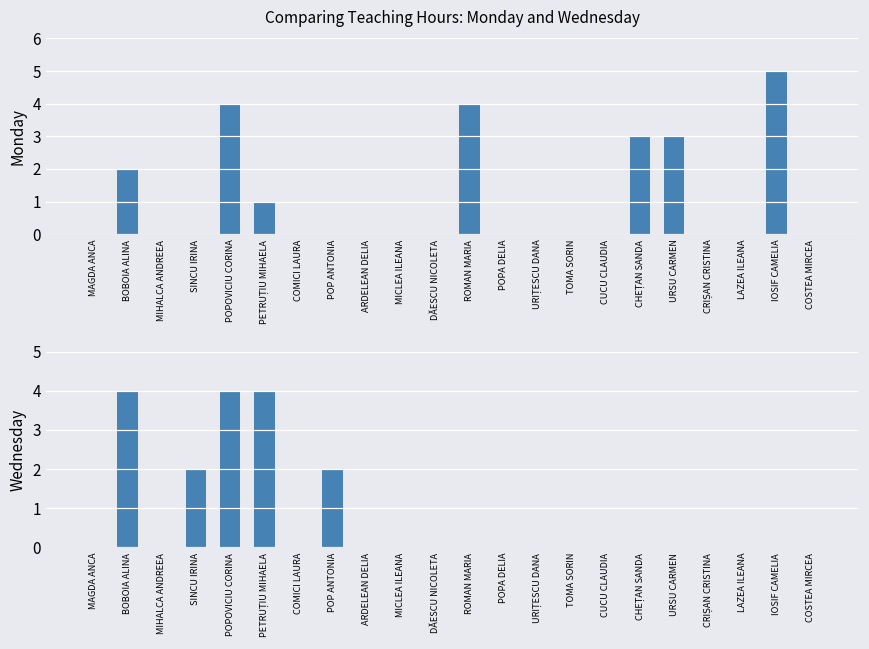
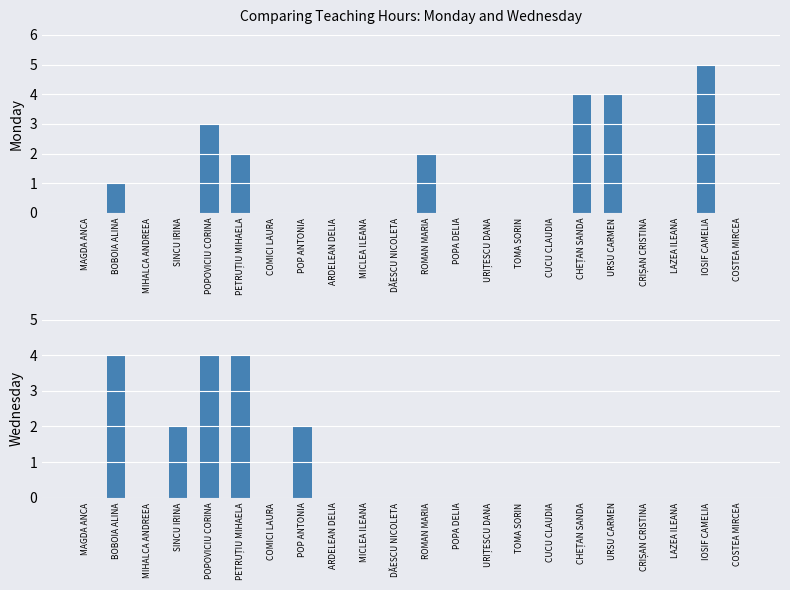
  {
    "Comparing Teaching Hours: Monday and Wednesday": {
      "MAGDA ANCA": 0,
-     "BOBOIA ALINA": 2,
+     "BOBOIA ALINA": 1,
      "MIHALCA ANDREEA": 0,
      "SINCU IRINA": 0,
-     "POPOVICIU CORINA": 4,
-     "PETRUȚIU MIHAELA": 1,
+     "POPOVICIU CORINA": 3,
+     "PETRUȚIU MIHAELA": 2,
      "COMICI LAURA": 0,
      "POP ANTONIA": 0,
      "ARDELEAN DELIA": 0,
      "MICLEA ILEANA": 0,
      "DĂESCU NICOLETA": 0,
-     "ROMAN MARIA": 4,
+     "ROMAN MARIA": 2,
      "POPA DELIA": 0,
      "URIȚESCU DANA": 0,
      "TOMA SORIN": 0,
      "CUCU CLAUDIA": 0,
-     "CHEȚAN SANDA": 3,
-     "URSU CARMEN": 3,
+     "CHEȚAN SANDA": 4,
+     "URSU CARMEN": 4,
      "CRIȘAN CRISTINA": 0,
      "LAZEA ILEANA": 0,
      "IOSIF CAMELIA": 5,
      "COSTEA MIRCEA": 0
    }
  }
